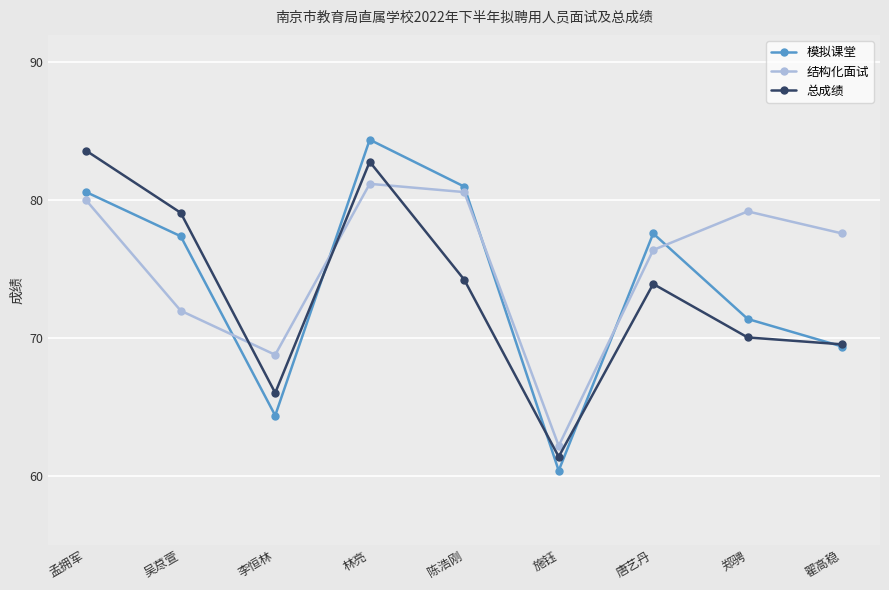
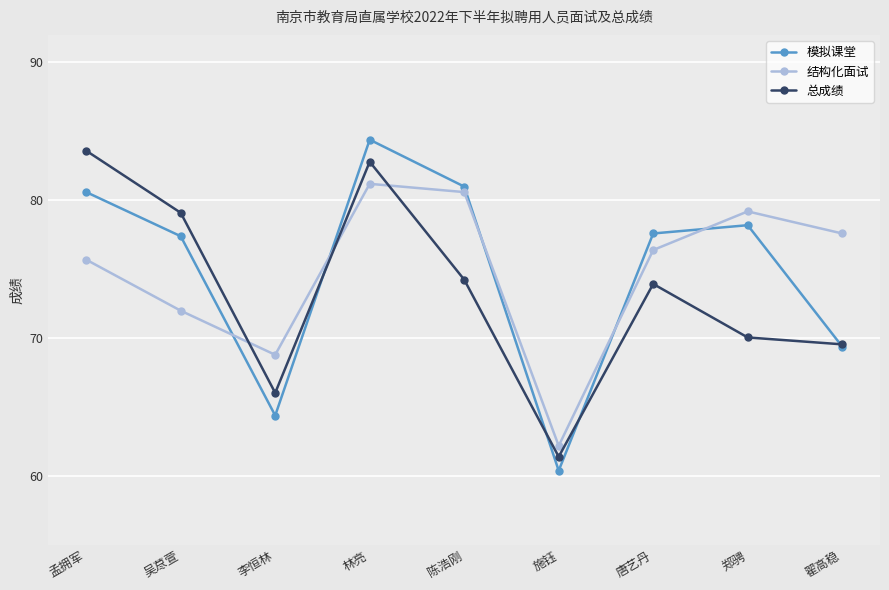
  {
    "模拟课堂": {
      "孟拥军": 80.6,
      "吴荩萱": 77.4,
      "李恒林": 64.4,
      "林亮": 84.4,
      "陈浩刚": 81.0,
      "施钰": 60.4,
      "唐艺丹": 77.6,
-     "郑骋": 71.4
+     "郑骋": 78.2
    },
    "结构化面试": {
-     "孟拥军": 80.0,
+     "孟拥军": 75.7,
      "吴荩萱": 72.0,
      "李恒林": 68.8,
      "林亮": 81.2,
      "陈浩刚": 80.6,
      "施钰": 62.2,
      "唐艺丹": 76.4,
      "郑骋": 79.2,
      "翟高稳": 77.6
    },
    "总成绩": {
      "孟拥军": 83.6,
      "吴荩萱": 79.1,
      "李恒林": 66.0,
      "林亮": 82.8,
      "陈浩刚": 74.3,
      "施钰": 61.4,
      "唐艺丹": 73.9,
      "郑骋": 70.1
    }
  }
